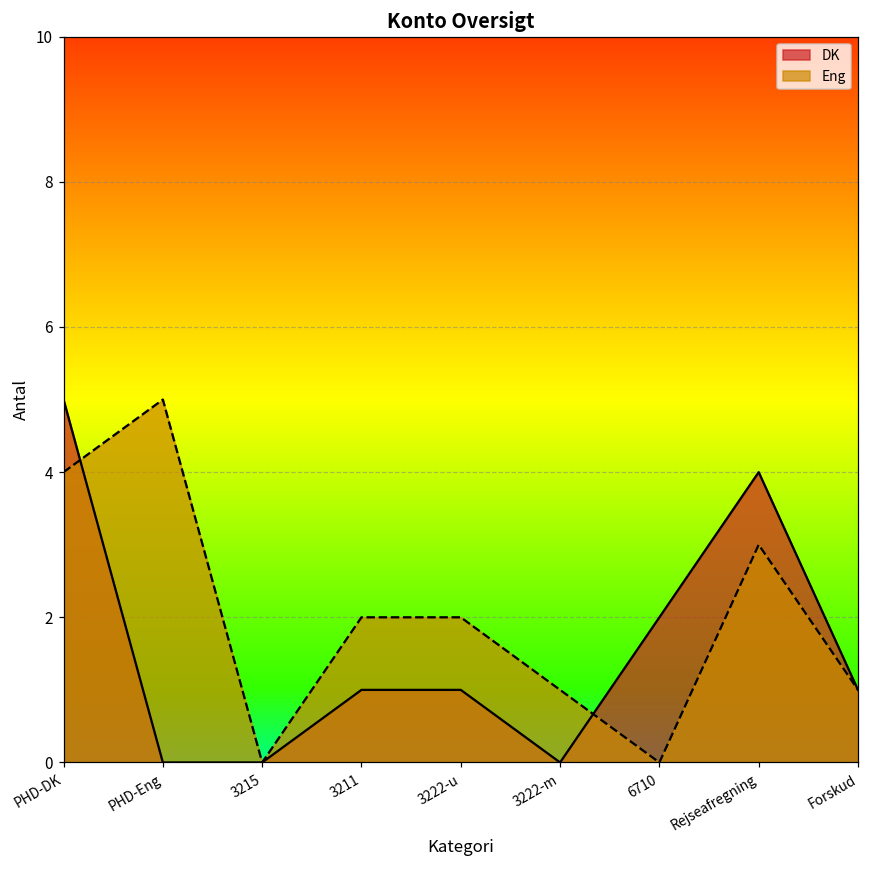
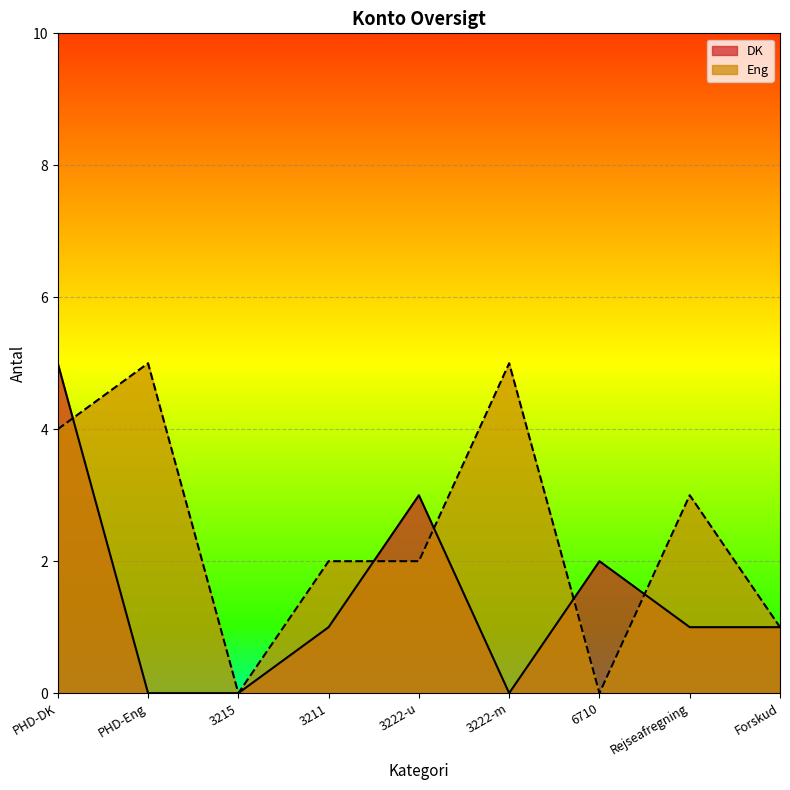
  {
    "DK": {
      "PHD-DK": 5,
      "PHD-Eng": 0,
      "3211": 1,
-     "3222-u": 1,
+     "3222-u": 3,
      "3222-m": 0,
      "6710": 2,
-     "Rejseafregning": 4
+     "Rejseafregning": 1
    },
    "Eng": {
      "PHD-DK": 4,
      "PHD-Eng": 5,
      "3211": 2,
      "3222-u": 2,
-     "3222-m": 1,
+     "3222-m": 5,
      "6710": 0,
      "Rejseafregning": 3
    }
  }
